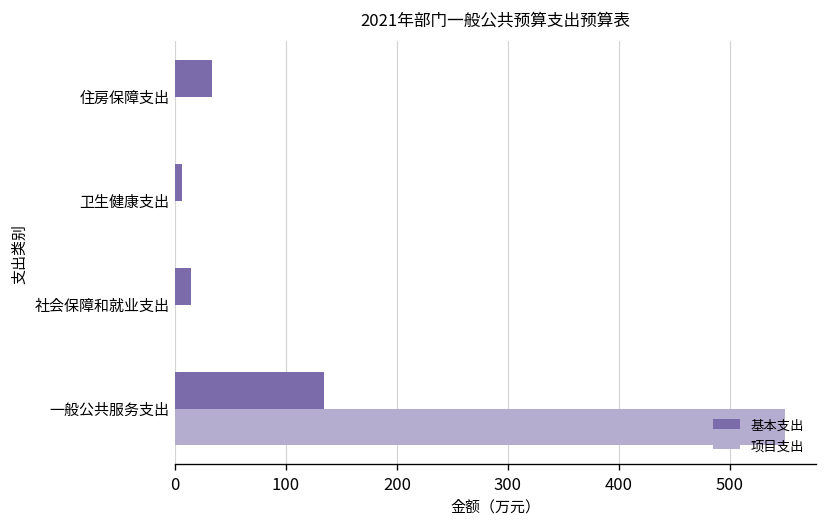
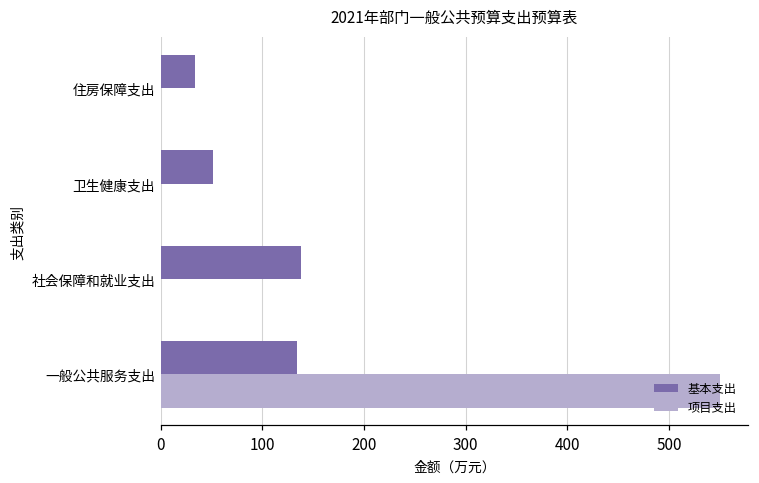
  {
    "基本支出": {
      "住房保障支出": 30,
-     "卫生健康支出": 10,
-     "社会保障和就业支出": 10,
+     "卫生健康支出": 50,
+     "社会保障和就业支出": 140,
      "一般公共服务支出": 130
    },
    "项目支出": {
      "住房保障支出": 0,
      "卫生健康支出": 0,
      "社会保障和就业支出": 0,
      "一般公共服务支出": 550
    }
  }
